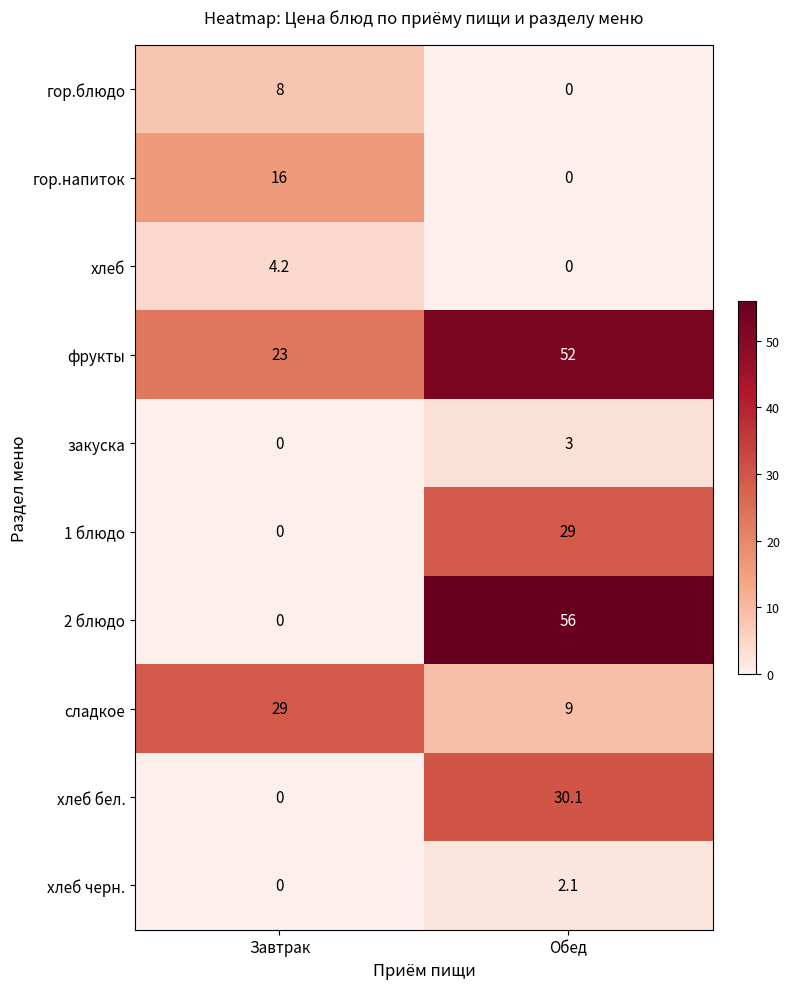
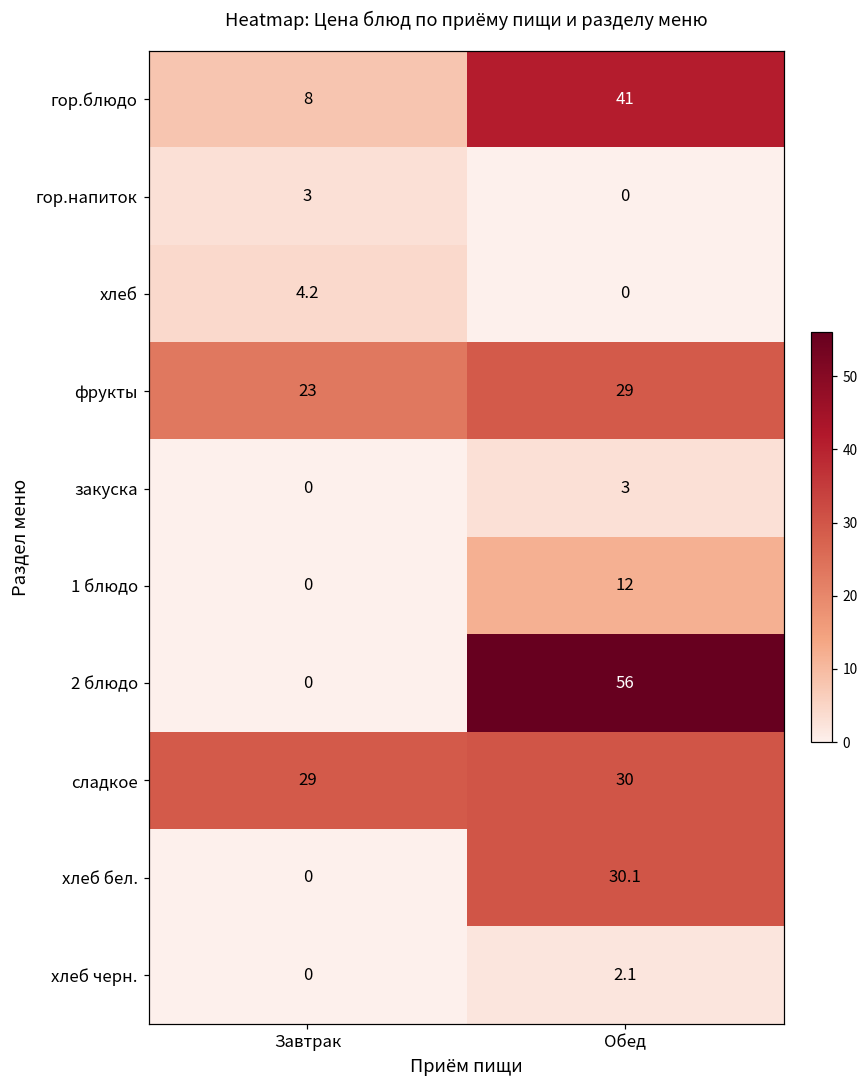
  {
    "гор.блюдо": {
      "Завтрак": 8,
-     "Обед": 0
+     "Обед": 41
    },
    "гор.напиток": {
-     "Завтрак": 16,
+     "Завтрак": 3,
      "Обед": 0
    },
    "хлеб": {
      "Завтрак": 4.2,
      "Обед": 0
    },
    "фрукты": {
      "Завтрак": 23,
-     "Обед": 52
+     "Обед": 29
    },
    "закуска": {
      "Завтрак": 0,
      "Обед": 3
    },
    "1 блюдо": {
      "Завтрак": 0,
-     "Обед": 29
+     "Обед": 12
    },
    "2 блюдо": {
      "Завтрак": 0,
      "Обед": 56
    },
    "сладкое": {
      "Завтрак": 29,
-     "Обед": 9
+     "Обед": 30
    },
    "хлеб бел.": {
      "Завтрак": 0,
      "Обед": 30.1
    },
    "хлеб черн.": {
      "Завтрак": 0,
      "Обед": 2.1
    }
  }
